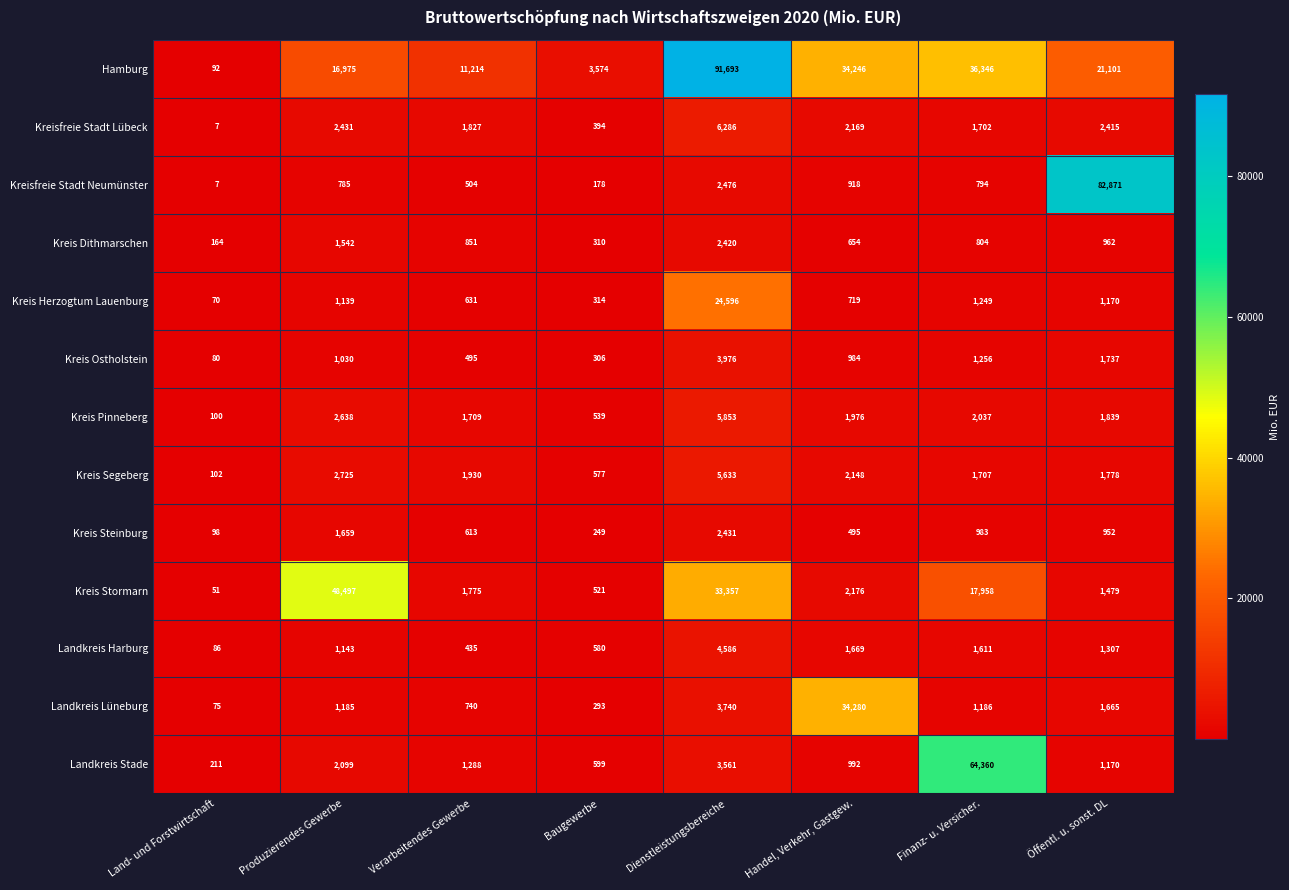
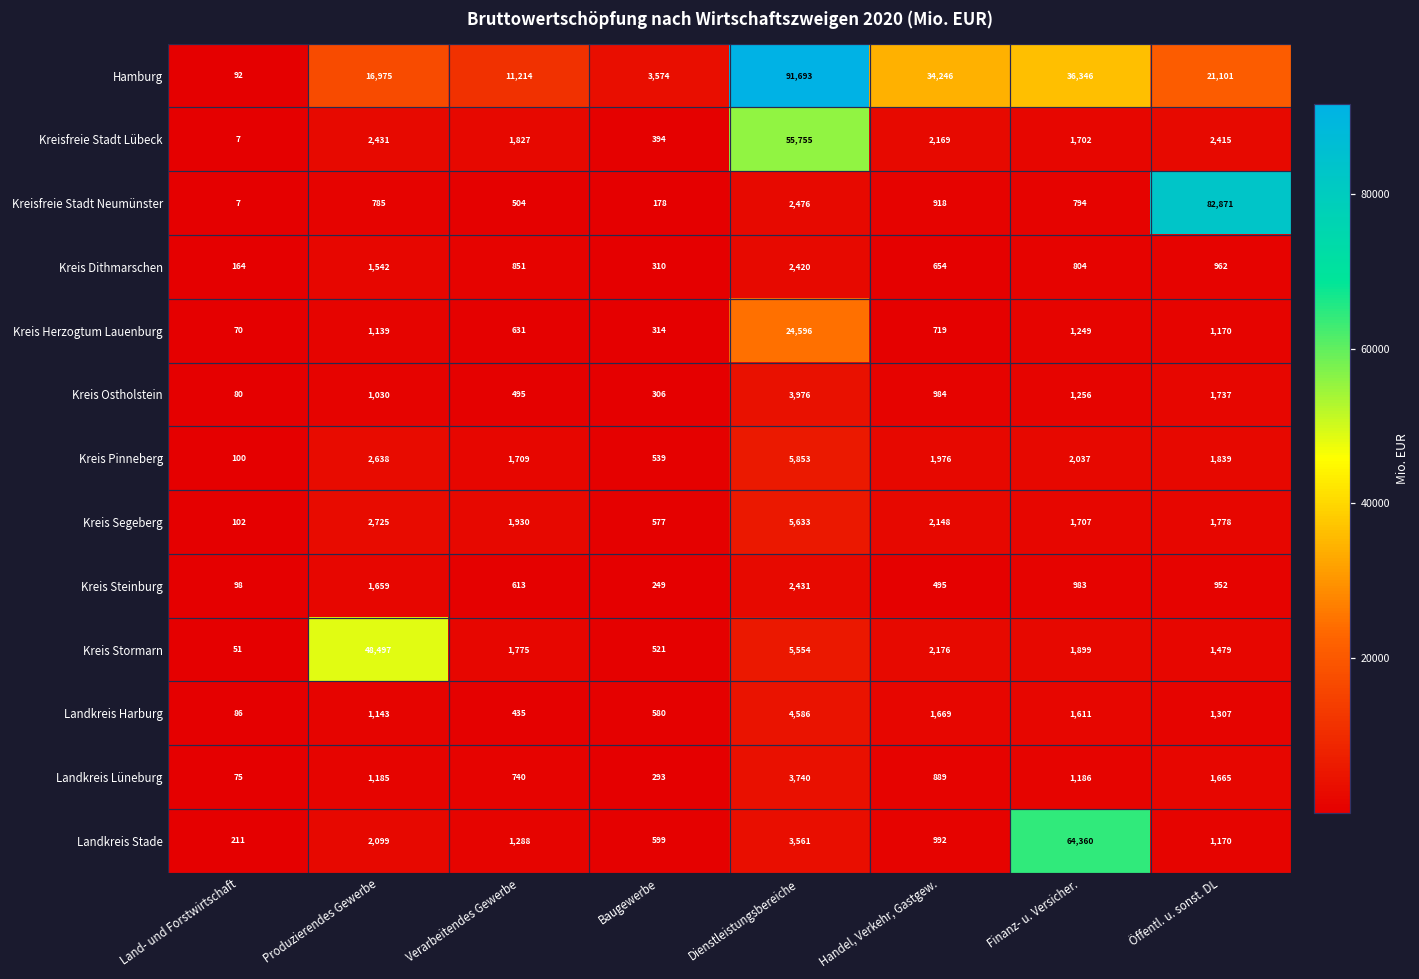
  {
    "Hamburg": {
      "Land- und Forstwirtschaft": "92",
      "Produzierendes Gewerbe": "16,975",
      "Verarbeitendes Gewerbe": "11,214",
      "Baugewerbe": "3,574",
      "Dienstleistungsbereiche": "91,693",
      "Handel, Verkehr, Gastgew.": "34,246",
      "Finanz- u. Versicher.": "36,346",
      "Öffentl. u. sonst. DL": "21,101"
    },
    "Kreisfreie Stadt Lübeck": {
      "Land- und Forstwirtschaft": "7",
      "Produzierendes Gewerbe": "2,431",
      "Verarbeitendes Gewerbe": "1,827",
      "Baugewerbe": "394",
-     "Dienstleistungsbereiche": "6,286",
+     "Dienstleistungsbereiche": "55,755",
      "Handel, Verkehr, Gastgew.": "2,169",
      "Finanz- u. Versicher.": "1,702",
      "Öffentl. u. sonst. DL": "2,415"
    },
    "Kreisfreie Stadt Neumünster": {
      "Land- und Forstwirtschaft": "7",
      "Produzierendes Gewerbe": "785",
      "Verarbeitendes Gewerbe": "504",
      "Baugewerbe": "178",
      "Dienstleistungsbereiche": "2,476",
      "Handel, Verkehr, Gastgew.": "918",
      "Finanz- u. Versicher.": "794",
      "Öffentl. u. sonst. DL": "82,871"
    },
    "Kreis Dithmarschen": {
      "Land- und Forstwirtschaft": "164",
      "Produzierendes Gewerbe": "1,542",
      "Verarbeitendes Gewerbe": "851",
      "Baugewerbe": "310",
      "Dienstleistungsbereiche": "2,420",
      "Handel, Verkehr, Gastgew.": "654",
      "Finanz- u. Versicher.": "804",
      "Öffentl. u. sonst. DL": "962"
    },
    "Kreis Herzogtum Lauenburg": {
      "Land- und Forstwirtschaft": "70",
      "Produzierendes Gewerbe": "1,139",
      "Verarbeitendes Gewerbe": "631",
      "Baugewerbe": "314",
      "Dienstleistungsbereiche": "24,596",
      "Handel, Verkehr, Gastgew.": "719",
      "Finanz- u. Versicher.": "1,249",
      "Öffentl. u. sonst. DL": "1,170"
    },
    "Kreis Ostholstein": {
      "Land- und Forstwirtschaft": "80",
      "Produzierendes Gewerbe": "1,030",
      "Verarbeitendes Gewerbe": "495",
      "Baugewerbe": "306",
      "Dienstleistungsbereiche": "3,976",
      "Handel, Verkehr, Gastgew.": "984",
      "Finanz- u. Versicher.": "1,256",
      "Öffentl. u. sonst. DL": "1,737"
    },
    "Kreis Pinneberg": {
      "Land- und Forstwirtschaft": "100",
      "Produzierendes Gewerbe": "2,638",
      "Verarbeitendes Gewerbe": "1,709",
      "Baugewerbe": "539",
      "Dienstleistungsbereiche": "5,853",
      "Handel, Verkehr, Gastgew.": "1,976",
      "Finanz- u. Versicher.": "2,037",
      "Öffentl. u. sonst. DL": "1,839"
    },
    "Kreis Segeberg": {
      "Land- und Forstwirtschaft": "102",
      "Produzierendes Gewerbe": "2,725",
      "Verarbeitendes Gewerbe": "1,930",
      "Baugewerbe": "577",
      "Dienstleistungsbereiche": "5,633",
      "Handel, Verkehr, Gastgew.": "2,148",
      "Finanz- u. Versicher.": "1,707",
      "Öffentl. u. sonst. DL": "1,778"
    },
    "Kreis Steinburg": {
      "Land- und Forstwirtschaft": "98",
      "Produzierendes Gewerbe": "1,659",
      "Verarbeitendes Gewerbe": "613",
      "Baugewerbe": "249",
      "Dienstleistungsbereiche": "2,431",
      "Handel, Verkehr, Gastgew.": "495",
      "Finanz- u. Versicher.": "983",
      "Öffentl. u. sonst. DL": "952"
    },
    "Kreis Stormarn": {
      "Land- und Forstwirtschaft": "51",
      "Produzierendes Gewerbe": "48,497",
      "Verarbeitendes Gewerbe": "1,775",
      "Baugewerbe": "521",
-     "Dienstleistungsbereiche": "33,357",
+     "Dienstleistungsbereiche": "5,554",
      "Handel, Verkehr, Gastgew.": "2,176",
-     "Finanz- u. Versicher.": "17,958",
+     "Finanz- u. Versicher.": "1,899",
      "Öffentl. u. sonst. DL": "1,479"
    },
    "Landkreis Harburg": {
      "Land- und Forstwirtschaft": "86",
      "Produzierendes Gewerbe": "1,143",
      "Verarbeitendes Gewerbe": "435",
      "Baugewerbe": "580",
      "Dienstleistungsbereiche": "4,586",
      "Handel, Verkehr, Gastgew.": "1,669",
      "Finanz- u. Versicher.": "1,611",
      "Öffentl. u. sonst. DL": "1,307"
    },
    "Landkreis Lüneburg": {
      "Land- und Forstwirtschaft": "75",
      "Produzierendes Gewerbe": "1,185",
      "Verarbeitendes Gewerbe": "740",
      "Baugewerbe": "293",
      "Dienstleistungsbereiche": "3,740",
-     "Handel, Verkehr, Gastgew.": "34,280",
+     "Handel, Verkehr, Gastgew.": "889",
      "Finanz- u. Versicher.": "1,186",
      "Öffentl. u. sonst. DL": "1,665"
    },
    "Landkreis Stade": {
      "Land- und Forstwirtschaft": "211",
      "Produzierendes Gewerbe": "2,099",
      "Verarbeitendes Gewerbe": "1,288",
      "Baugewerbe": "599",
      "Dienstleistungsbereiche": "3,561",
      "Handel, Verkehr, Gastgew.": "992",
      "Finanz- u. Versicher.": "64,360",
      "Öffentl. u. sonst. DL": "1,170"
    }
  }
